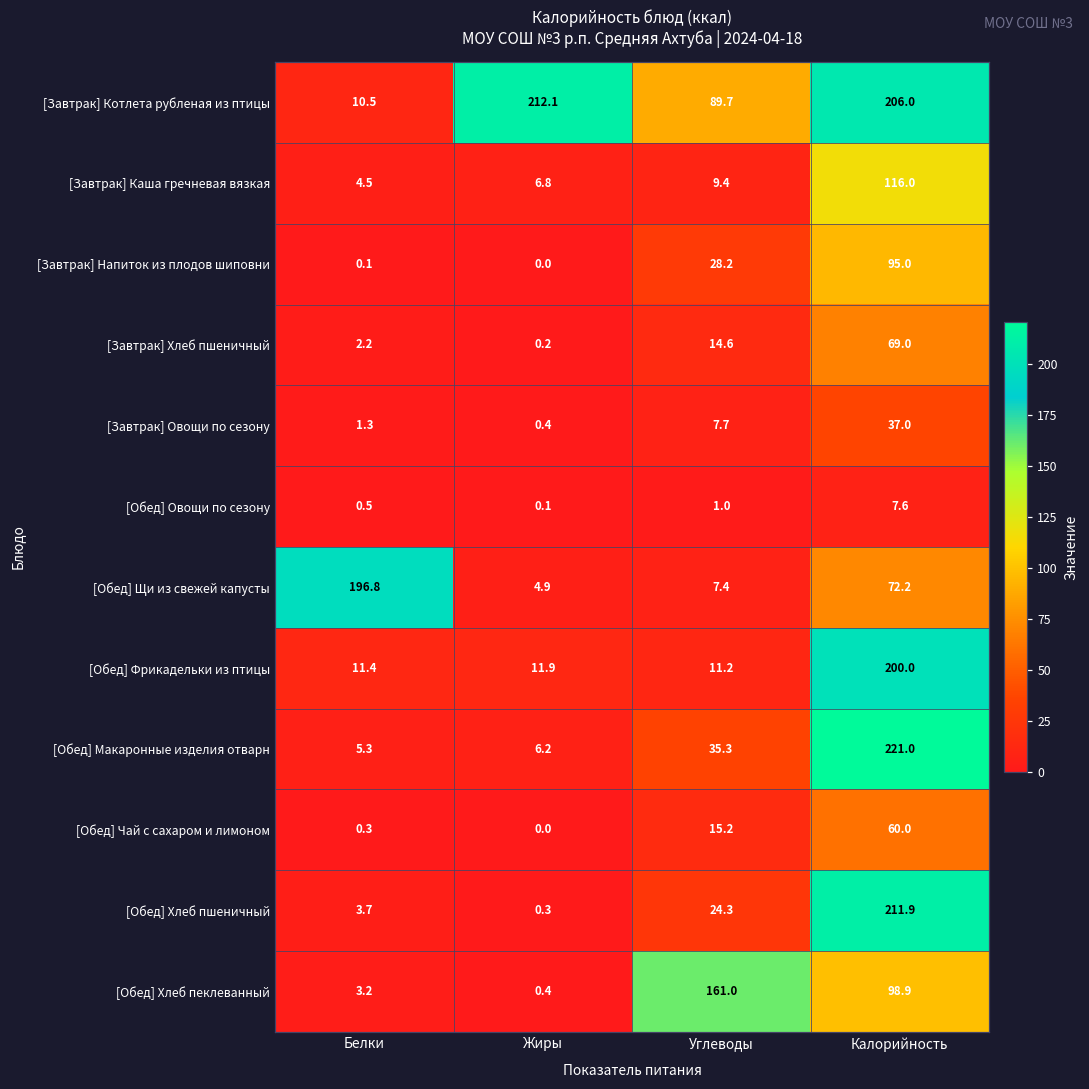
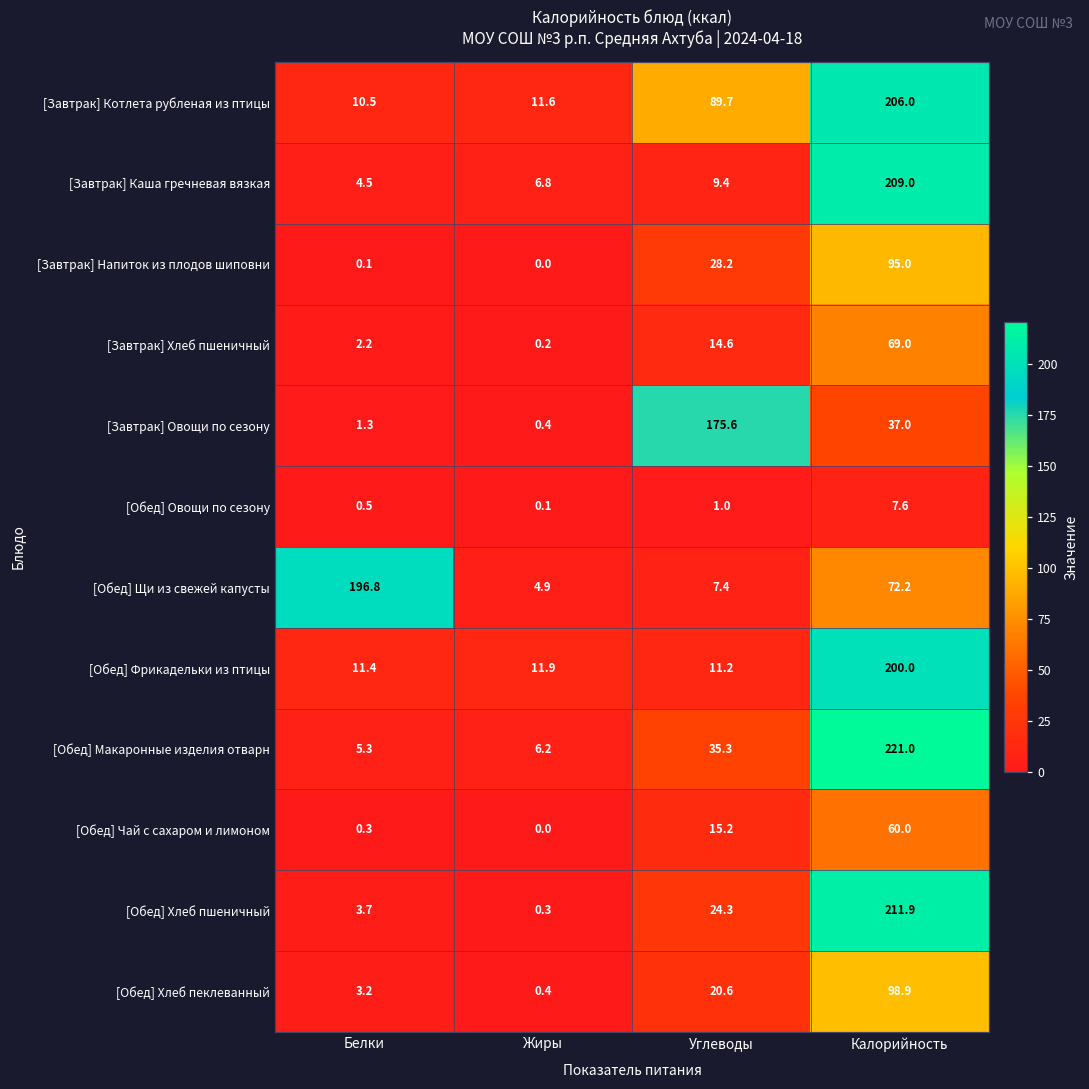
  {
    "[Завтрак] Котлета рубленая из птицы": {
      "Белки": 10.5,
-     "Жиры": 212.1,
+     "Жиры": 11.6,
      "Углеводы": 89.7,
      "Калорийность": 206.0
    },
    "[Завтрак] Каша гречневая вязкая": {
      "Белки": 4.5,
      "Жиры": 6.8,
      "Углеводы": 9.4,
-     "Калорийность": 116.0
+     "Калорийность": 209.0
    },
    "[Завтрак] Напиток из плодов шиповни": {
      "Белки": 0.1,
      "Жиры": 0.0,
      "Углеводы": 28.2,
      "Калорийность": 95.0
    },
    "[Завтрак] Хлеб пшеничный": {
      "Белки": 2.2,
      "Жиры": 0.2,
      "Углеводы": 14.6,
      "Калорийность": 69.0
    },
    "[Завтрак] Овощи по сезону": {
      "Белки": 1.3,
      "Жиры": 0.4,
-     "Углеводы": 7.7,
+     "Углеводы": 175.6,
      "Калорийность": 37.0
    },
    "[Обед] Овощи по сезону": {
      "Белки": 0.5,
      "Жиры": 0.1,
      "Углеводы": 1.0,
      "Калорийность": 7.6
    },
    "[Обед] Щи из свежей капусты": {
      "Белки": 196.8,
      "Жиры": 4.9,
      "Углеводы": 7.4,
      "Калорийность": 72.2
    },
    "[Обед] Фрикадельки из птицы": {
      "Белки": 11.4,
      "Жиры": 11.9,
      "Углеводы": 11.2,
      "Калорийность": 200.0
    },
    "[Обед] Макаронные изделия отварн": {
      "Белки": 5.3,
      "Жиры": 6.2,
      "Углеводы": 35.3,
      "Калорийность": 221.0
    },
    "[Обед] Чай с сахаром и лимоном": {
      "Белки": 0.3,
      "Жиры": 0.0,
      "Углеводы": 15.2,
      "Калорийность": 60.0
    },
    "[Обед] Хлеб пшеничный": {
      "Белки": 3.7,
      "Жиры": 0.3,
      "Углеводы": 24.3,
      "Калорийность": 211.9
    },
    "[Обед] Хлеб пеклеванный": {
      "Белки": 3.2,
      "Жиры": 0.4,
-     "Углеводы": 161.0,
+     "Углеводы": 20.6,
      "Калорийность": 98.9
    }
  }
